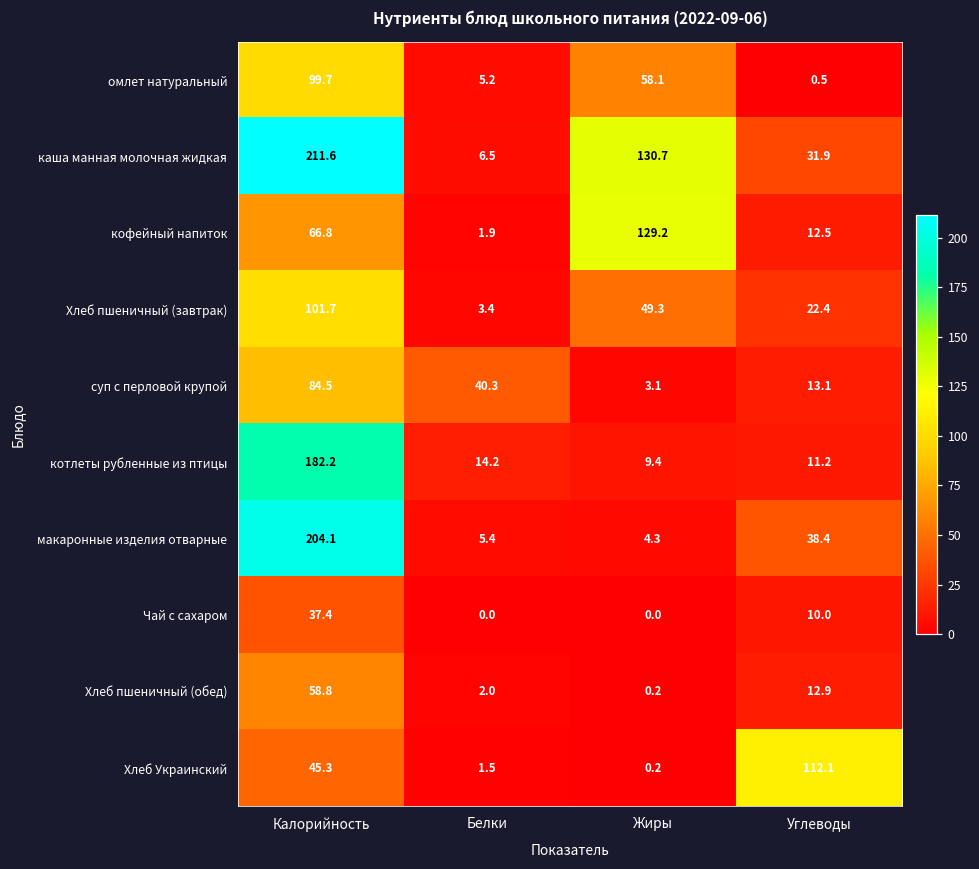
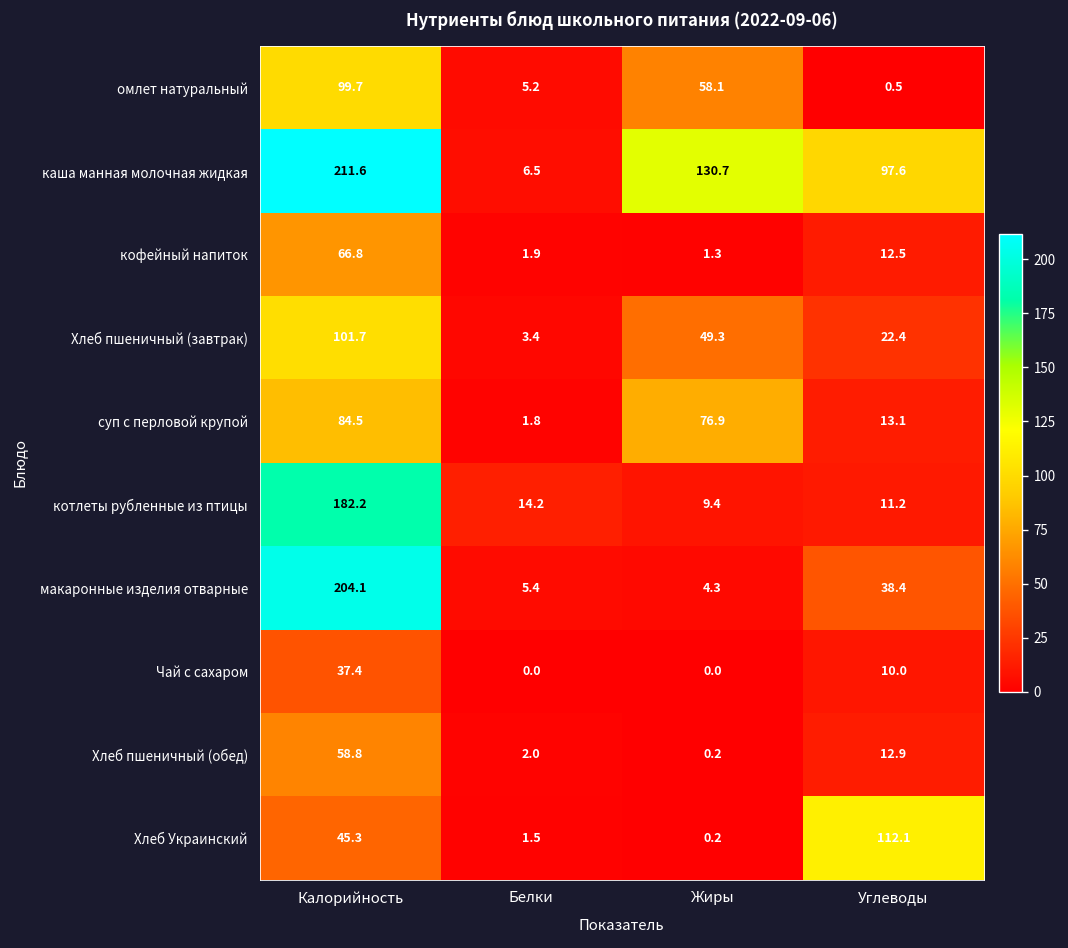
  {
    "омлет натуральный": {
      "Калорийность": 99.7,
      "Белки": 5.2,
      "Жиры": 58.1,
      "Углеводы": 0.5
    },
    "каша манная молочная жидкая": {
      "Калорийность": 211.6,
      "Белки": 6.5,
      "Жиры": 130.7,
-     "Углеводы": 31.9
+     "Углеводы": 97.6
    },
    "кофейный напиток": {
      "Калорийность": 66.8,
      "Белки": 1.9,
-     "Жиры": 129.2,
+     "Жиры": 1.3,
      "Углеводы": 12.5
    },
    "Хлеб пшеничный (завтрак)": {
      "Калорийность": 101.7,
      "Белки": 3.4,
      "Жиры": 49.3,
      "Углеводы": 22.4
    },
    "суп с перловой крупой": {
      "Калорийность": 84.5,
-     "Белки": 40.3,
-     "Жиры": 3.1,
+     "Белки": 1.8,
+     "Жиры": 76.9,
      "Углеводы": 13.1
    },
    "котлеты рубленные из птицы": {
      "Калорийность": 182.2,
      "Белки": 14.2,
      "Жиры": 9.4,
      "Углеводы": 11.2
    },
    "макаронные изделия отварные": {
      "Калорийность": 204.1,
      "Белки": 5.4,
      "Жиры": 4.3,
      "Углеводы": 38.4
    },
    "Чай с сахаром": {
      "Калорийность": 37.4,
      "Белки": 0.0,
      "Жиры": 0.0,
      "Углеводы": 10.0
    },
    "Хлеб пшеничный (обед)": {
      "Калорийность": 58.8,
      "Белки": 2.0,
      "Жиры": 0.2,
      "Углеводы": 12.9
    },
    "Хлеб Украинский": {
      "Калорийность": 45.3,
      "Белки": 1.5,
      "Жиры": 0.2,
      "Углеводы": 112.1
    }
  }
